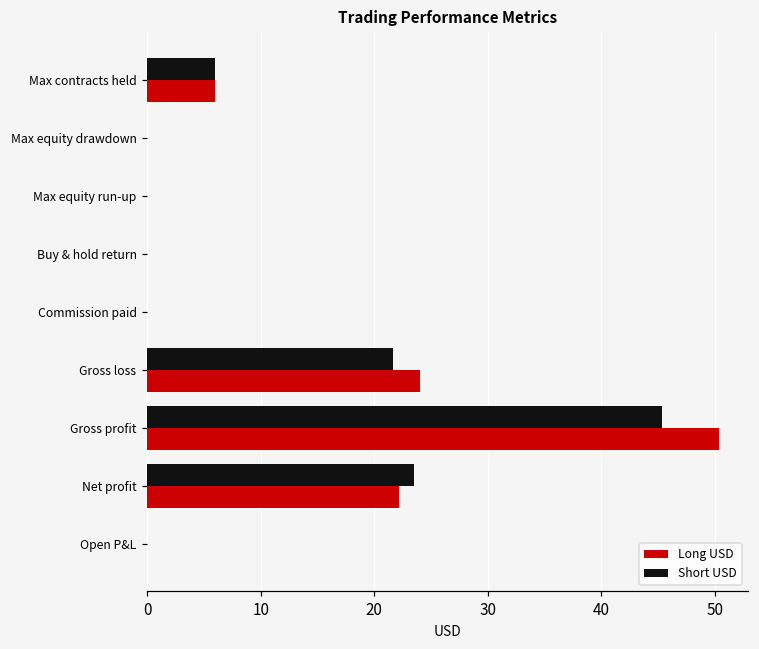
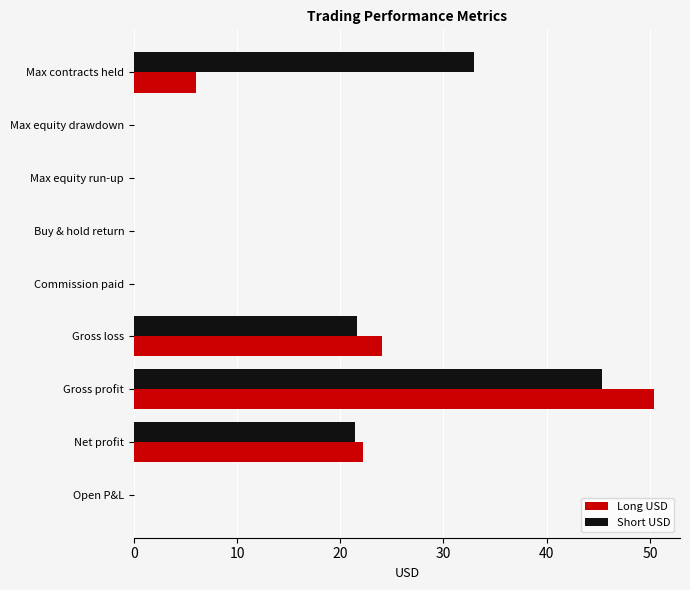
  {
    "Long USD": {
      "Max contracts held": 6.0,
      "Max equity drawdown": 0.0,
      "Max equity run-up": 0.0,
      "Buy & hold return": 0.0,
      "Commission paid": 0.0,
      "Gross loss": 24.1,
      "Gross profit": 50.4,
      "Net profit": 22.2,
      "Open P&L": 0.0
    },
    "Short USD": {
-     "Max contracts held": 6,
+     "Max contracts held": 33,
      "Max equity drawdown": 0.0,
      "Max equity run-up": 0.0,
      "Buy & hold return": 0.0,
      "Commission paid": 0.0,
      "Gross loss": 21.6,
      "Gross profit": 45.4,
-     "Net profit": 23.5,
+     "Net profit": 21.5,
      "Open P&L": 0.0
    }
  }
